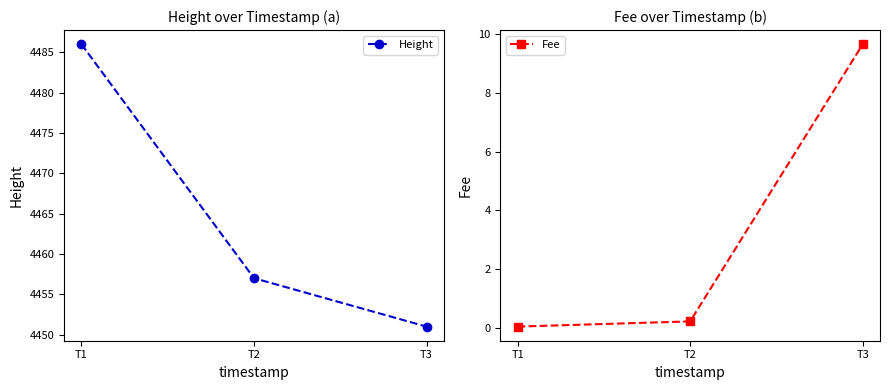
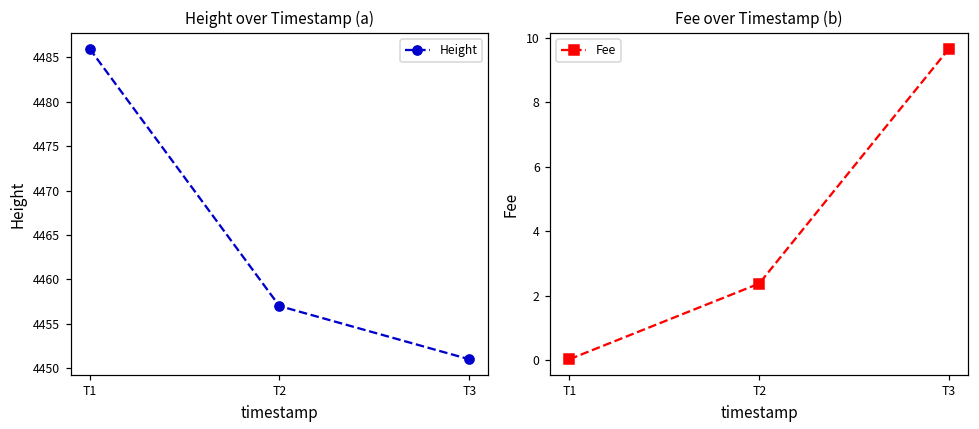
  {
    "Height over Timestamp (a)": {
      "T1": 4486,
      "T2": 4457,
      "T3": 4451
    },
    "Fee over Timestamp (b)": {
      "T1": 0.0,
-     "T2": 0.2,
+     "T2": 2.4,
      "T3": 9.7
    }
  }
